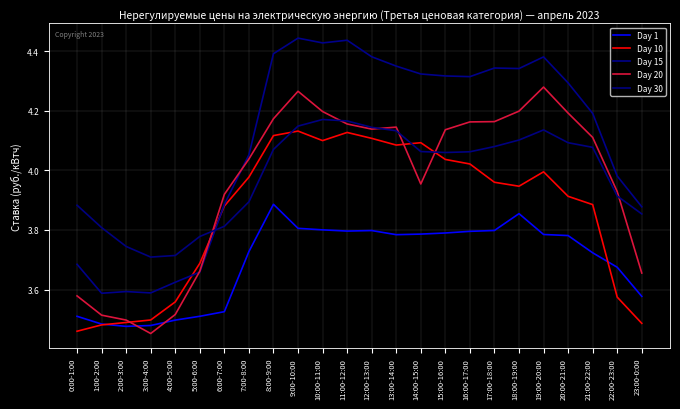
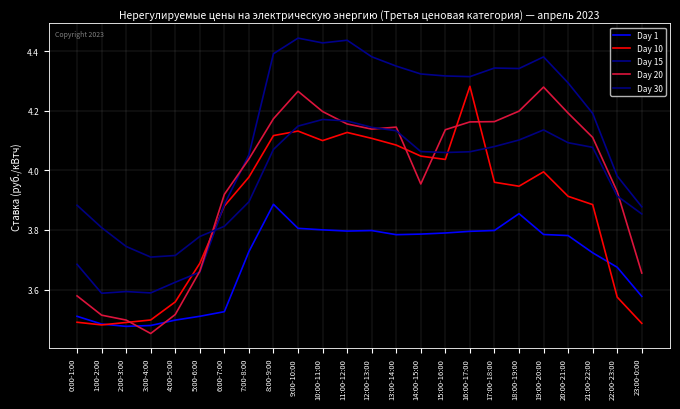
  {
    "Day 1": {
      "0:00-1:00": 3.51,
      "2:00-3:00": 3.48,
      "3:00-4:00": 3.48,
      "4:00-5:00": 3.50,
      "5:00-6:00": 3.51,
      "6:00-7:00": 3.53,
      "7:00-8:00": 3.73,
      "8:00-9:00": 3.89,
      "9:00-10:00": 3.81,
      "10:00-11:00": 3.80,
      "11:00-12:00": 3.80,
      "12:00-13:00": 3.80,
      "13:00-14:00": 3.78,
      "14:00-15:00": 3.79,
      "15:00-16:00": 3.79,
      "16:00-17:00": 3.80,
      "17:00-18:00": 3.80,
      "18:00-19:00": 3.85,
      "19:00-20:00": 3.78,
      "20:00-21:00": 3.78,
      "21:00-22:00": 3.72,
      "22:00-23:00": 3.67,
      "23:00-0:00": 3.58
    },
    "Day 10": {
-     "0:00-1:00": 3.46,
+     "0:00-1:00": 3.49,
      "3:00-4:00": 3.50,
      "4:00-5:00": 3.56,
      "5:00-6:00": 3.69,
      "7:00-8:00": 3.98,
      "8:00-9:00": 4.12,
      "9:00-10:00": 4.13,
      "10:00-11:00": 4.10,
      "11:00-12:00": 4.13,
      "12:00-13:00": 4.11,
      "13:00-14:00": 4.08,
-     "14:00-15:00": 4.09,
+     "14:00-15:00": 4.05,
      "15:00-16:00": 4.04,
-     "16:00-17:00": 4.02,
+     "16:00-17:00": 4.28,
      "17:00-18:00": 3.96,
      "18:00-19:00": 3.95,
      "19:00-20:00": 4.00,
      "20:00-21:00": 3.91,
      "21:00-22:00": 3.89,
      "22:00-23:00": 3.57,
      "23:00-0:00": 3.49
    },
    "Day 20": {
      "0:00-1:00": 3.58,
      "1:00-2:00": 3.51,
      "3:00-4:00": 3.45,
      "4:00-5:00": 3.52,
      "6:00-7:00": 3.92,
      "7:00-8:00": 4.04,
      "8:00-9:00": 4.17,
      "9:00-10:00": 4.27,
      "10:00-11:00": 4.20,
      "11:00-12:00": 4.16,
      "13:00-14:00": 4.15,
      "14:00-15:00": 3.95,
      "15:00-16:00": 4.14,
      "16:00-17:00": 4.16,
      "17:00-18:00": 4.16,
      "18:00-19:00": 4.20,
      "19:00-20:00": 4.28,
      "20:00-21:00": 4.19,
      "21:00-22:00": 4.11,
      "22:00-23:00": 3.93,
      "23:00-0:00": 3.66
    }
  }
